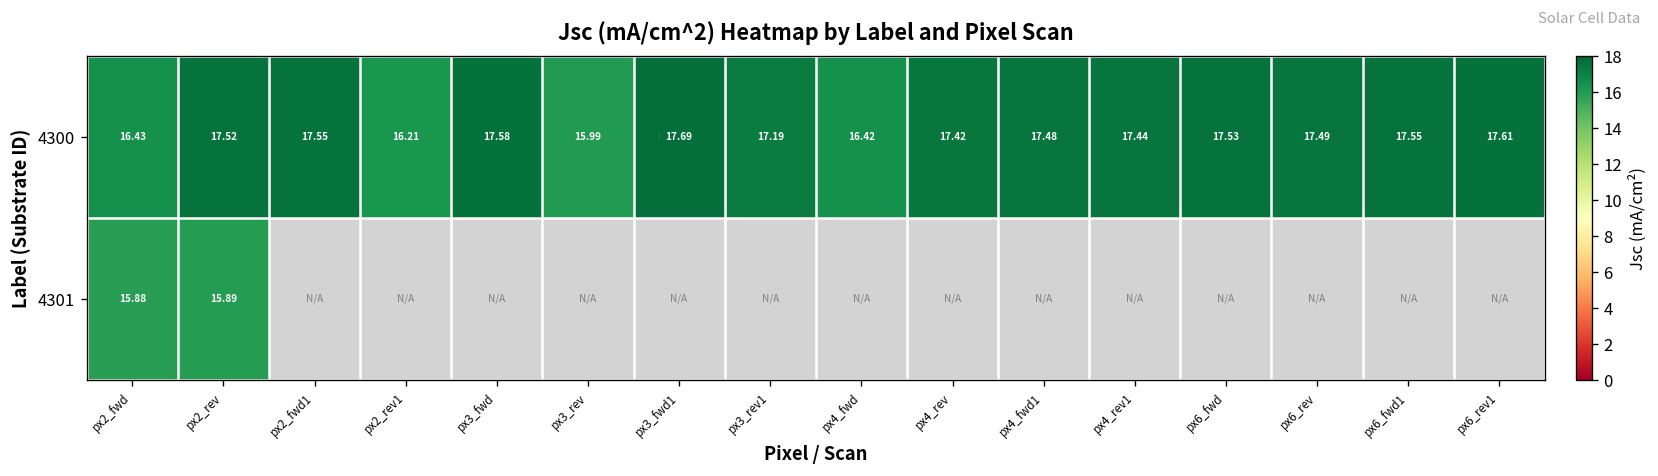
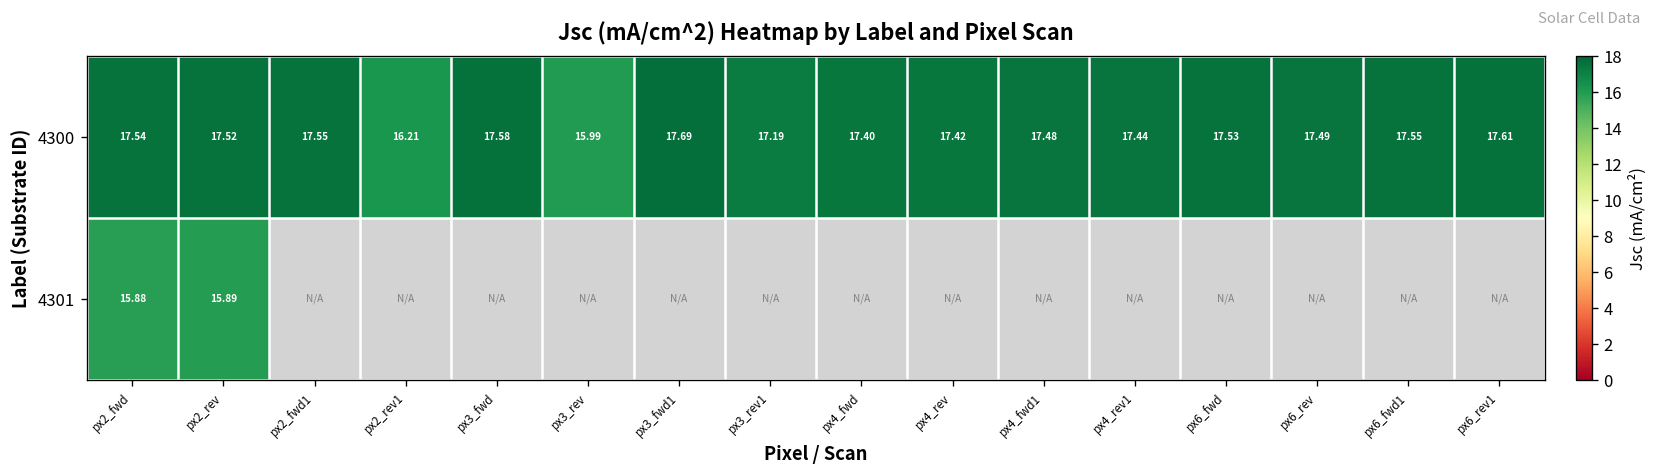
  {
    "4300": {
-     "px2_fwd": 16.43,
+     "px2_fwd": 17.54,
      "px2_rev": 17.52,
      "px2_fwd1": 17.55,
      "px2_rev1": 16.21,
      "px3_fwd": 17.58,
      "px3_rev": 15.99,
      "px3_fwd1": 17.69,
      "px3_rev1": 17.19,
-     "px4_fwd": 16.42,
+     "px4_fwd": 17.40,
      "px4_rev": 17.42,
      "px4_fwd1": 17.48,
      "px4_rev1": 17.44,
      "px6_fwd": 17.53,
      "px6_rev": 17.49,
      "px6_fwd1": 17.55,
      "px6_rev1": 17.61
    },
    "4301": {
      "px2_fwd": 15.88,
      "px2_rev": 15.89
    }
  }
